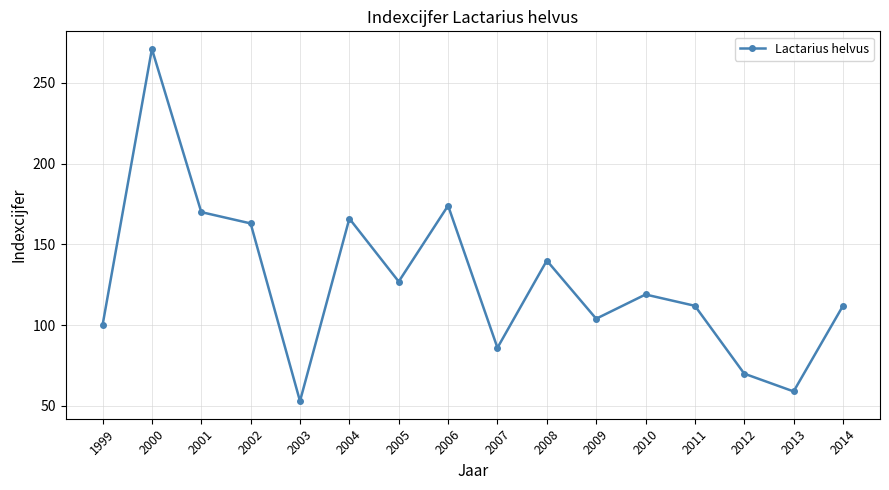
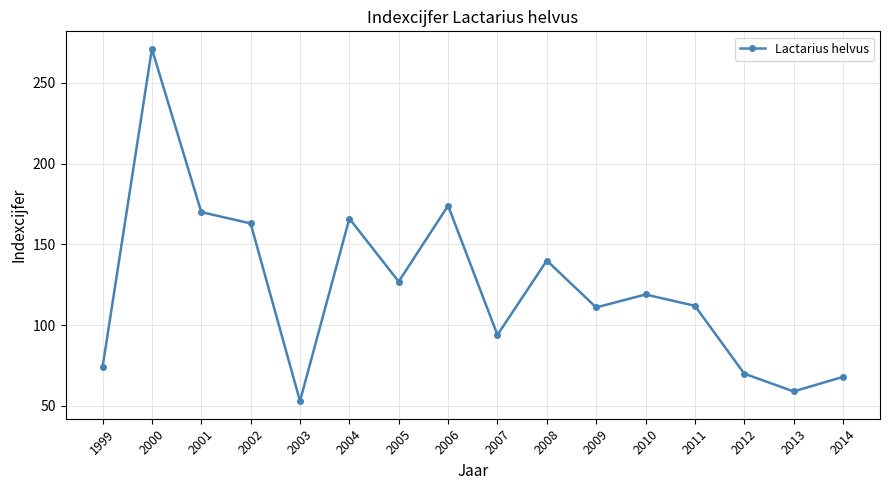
  {
-   "1999": 100,
+   "1999": 74,
    "2000": 271,
    "2001": 170,
    "2002": 163,
    "2003": 53,
    "2004": 166,
    "2005": 127,
    "2006": 174,
-   "2007": 86,
+   "2007": 94,
    "2008": 140,
-   "2009": 104,
+   "2009": 111,
    "2010": 119,
    "2011": 112,
    "2012": 70,
    "2013": 59,
-   "2014": 112
+   "2014": 68
  }
